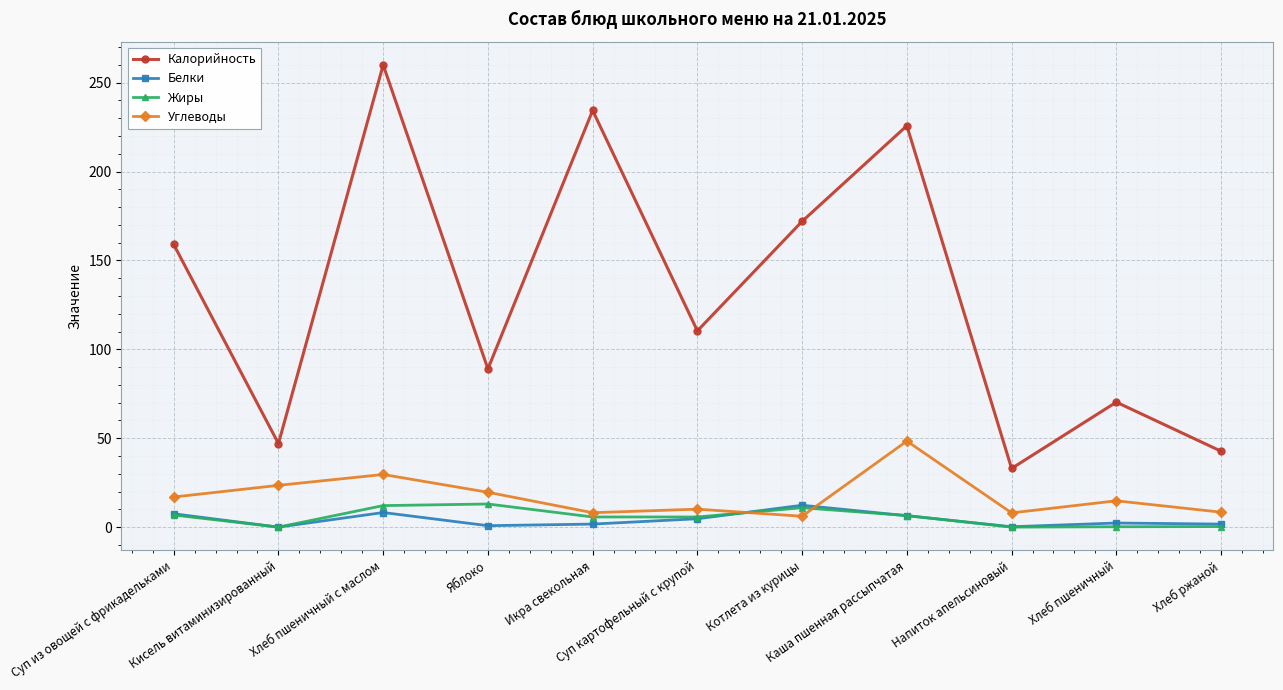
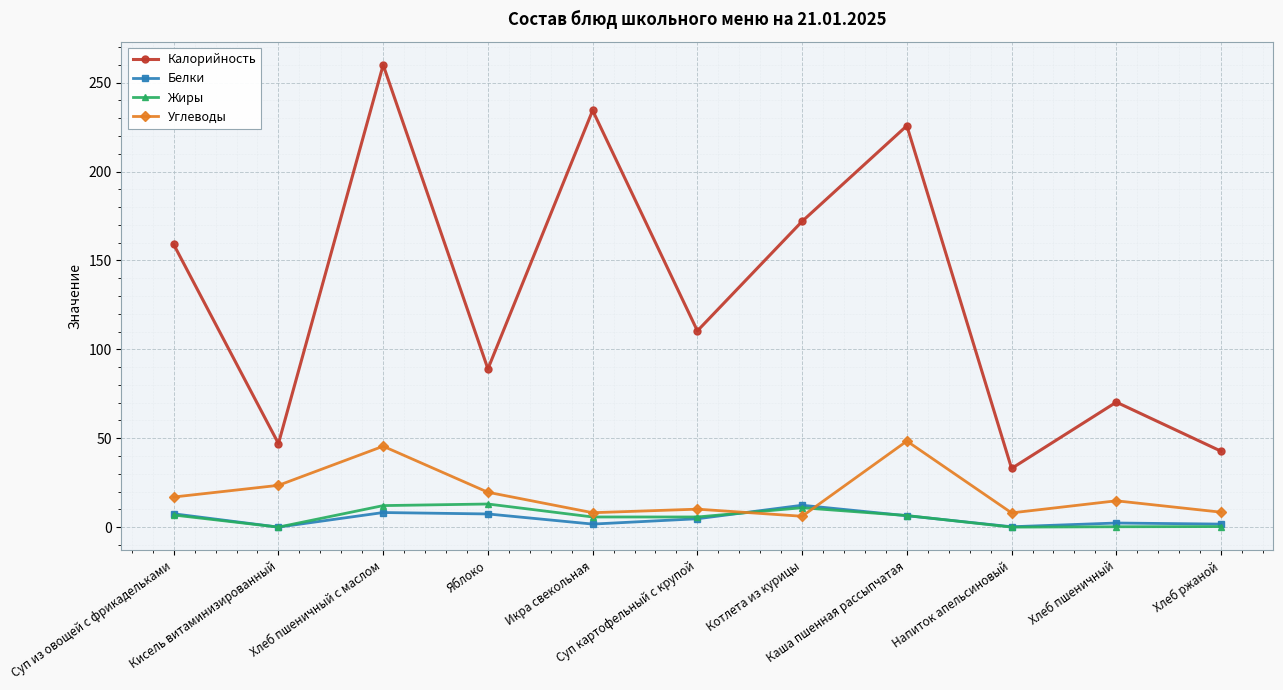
  {
    "Калорийность": {
      "Суп из овощей с фрикадельками": 159,
      "Кисель витаминизированный": 47,
      "Хлеб пшеничный с маслом": 260,
      "Яблоко": 89,
      "Икра свекольная": 234,
      "Суп картофельный с крупой": 110,
      "Котлета из курицы": 172,
      "Каша пшенная рассыпчатая": 226,
      "Напиток апельсиновый": 33,
      "Хлеб пшеничный": 70,
      "Хлеб ржаной": 43
    },
    "Белки": {
      "Хлеб пшеничный с маслом": 8,
-     "Яблоко": 1,
+     "Яблоко": 7,
      "Икра свекольная": 2,
      "Хлеб пшеничный": 2
    },
    "Жиры": {
      "Хлеб пшеничный с маслом": 12,
      "Яблоко": 13,
      "Икра свекольная": 6,
      "Хлеб пшеничный": 0
    },
    "Углеводы": {
      "Суп из овощей с фрикадельками": 17,
      "Кисель витаминизированный": 24,
-     "Хлеб пшеничный с маслом": 30,
+     "Хлеб пшеничный с маслом": 46,
      "Яблоко": 20,
      "Икра свекольная": 8,
      "Суп картофельный с крупой": 10,
      "Котлета из курицы": 6,
      "Каша пшенная рассыпчатая": 48,
      "Напиток апельсиновый": 8,
      "Хлеб пшеничный": 15,
      "Хлеб ржаной": 8
    }
  }
